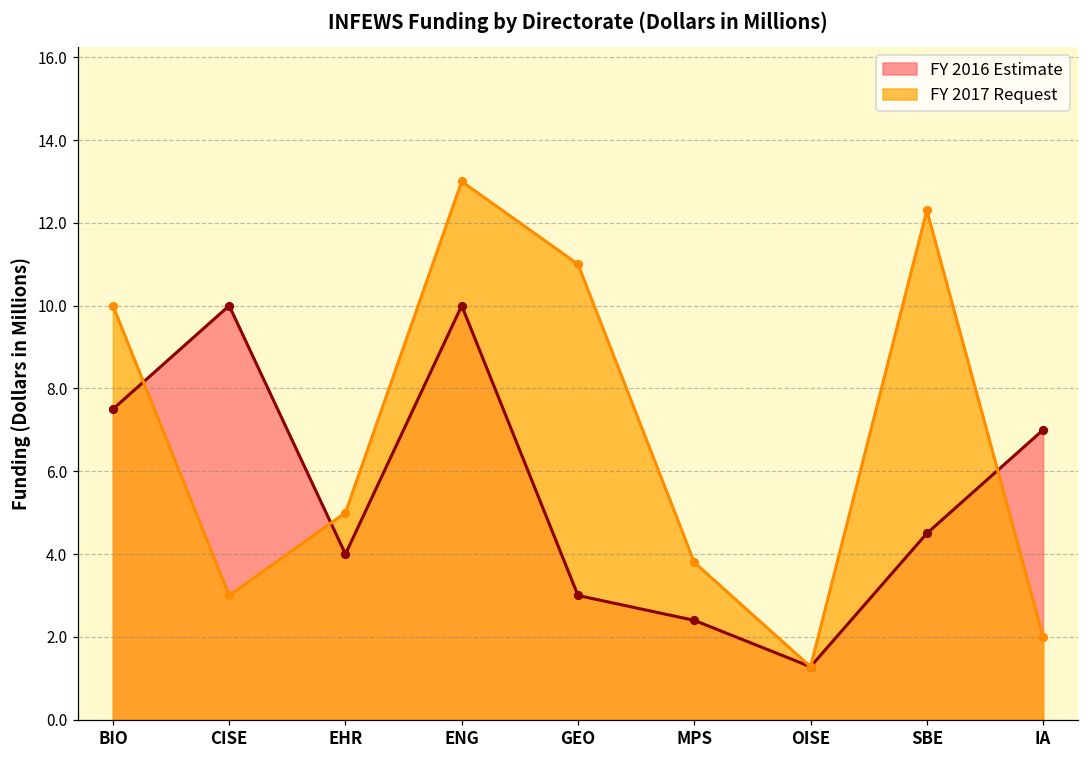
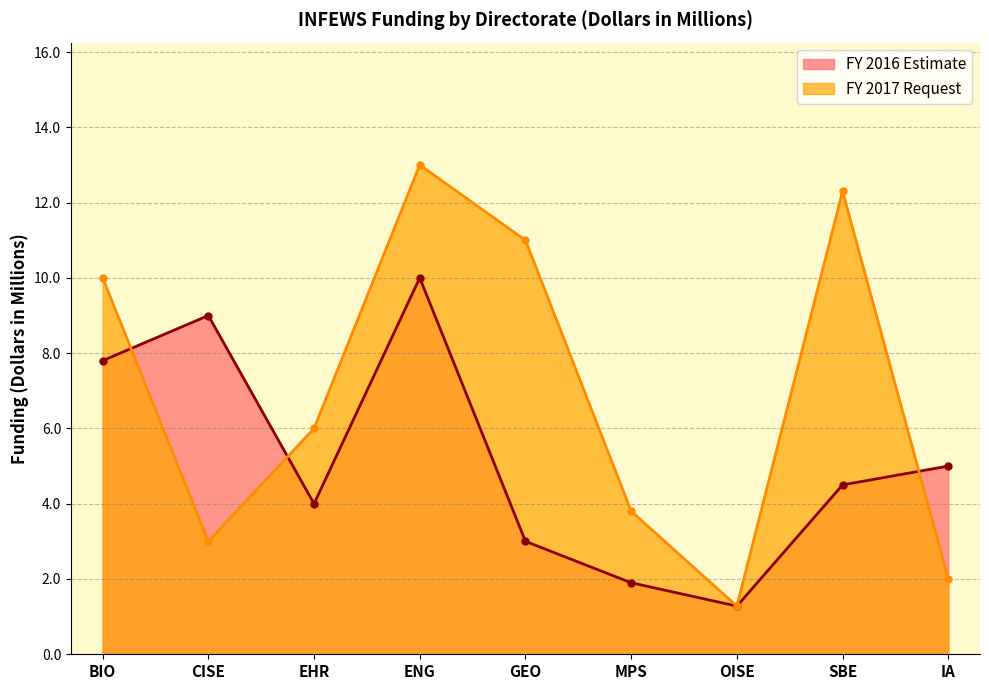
  {
    "FY 2016 Estimate": {
-     "BIO": 7.5,
-     "CISE": 10,
+     "BIO": 7.8,
+     "CISE": 9,
      "EHR": 4.0,
      "ENG": 10.0,
      "GEO": 3.0,
-     "MPS": 2.4,
+     "MPS": 1.9,
      "SBE": 4.5,
-     "IA": 7
+     "IA": 5
    },
    "FY 2017 Request": {
      "BIO": 10,
      "CISE": 3,
-     "EHR": 5,
+     "EHR": 6,
      "ENG": 13,
      "GEO": 11,
      "MPS": 3.8,
      "SBE": 12.3,
      "IA": 2
    }
  }
